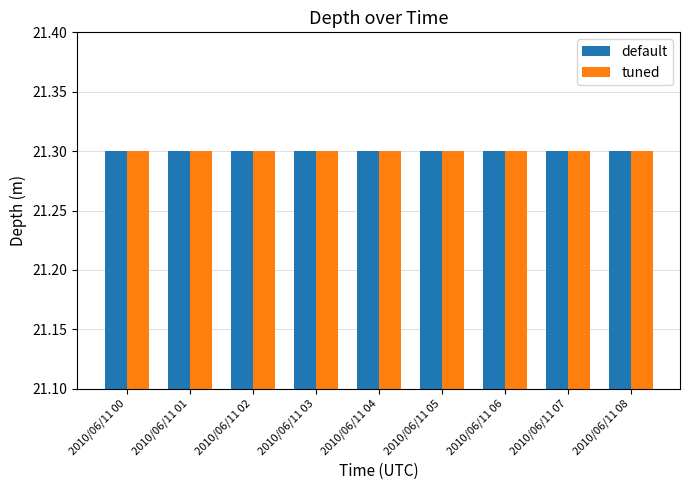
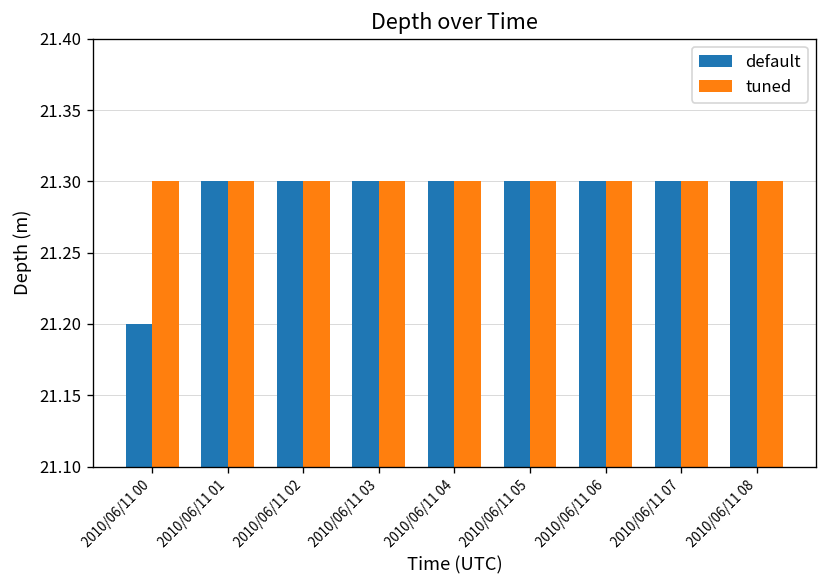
  {
    "default": {
-     "2010/06/11 00": 21.3,
+     "2010/06/11 00": 21.2,
      "2010/06/11 01": 21.3,
      "2010/06/11 02": 21.3,
      "2010/06/11 03": 21.3,
      "2010/06/11 04": 21.3,
      "2010/06/11 05": 21.3,
      "2010/06/11 06": 21.3,
      "2010/06/11 07": 21.3,
      "2010/06/11 08": 21.3
    },
    "tuned": {
      "2010/06/11 00": 21.3,
      "2010/06/11 01": 21.3,
      "2010/06/11 02": 21.3,
      "2010/06/11 03": 21.3,
      "2010/06/11 04": 21.3,
      "2010/06/11 05": 21.3,
      "2010/06/11 06": 21.3,
      "2010/06/11 07": 21.3,
      "2010/06/11 08": 21.3
    }
  }
